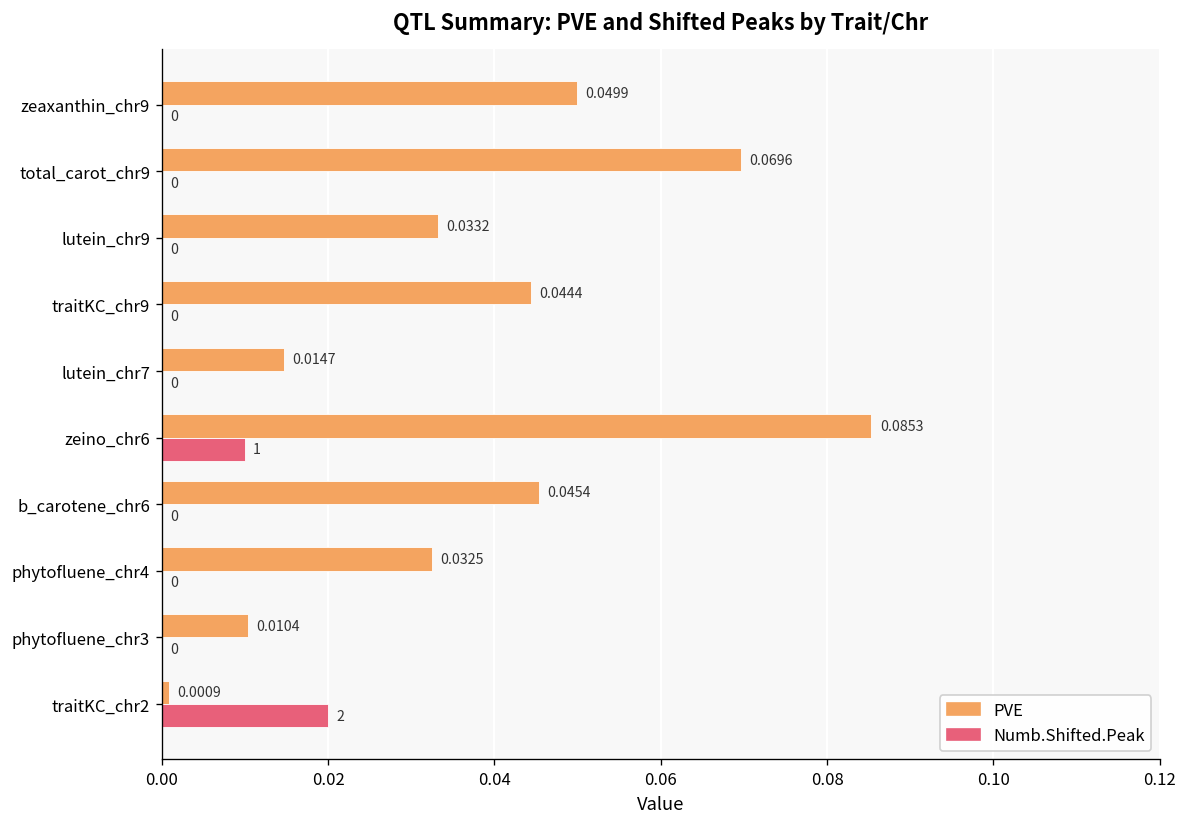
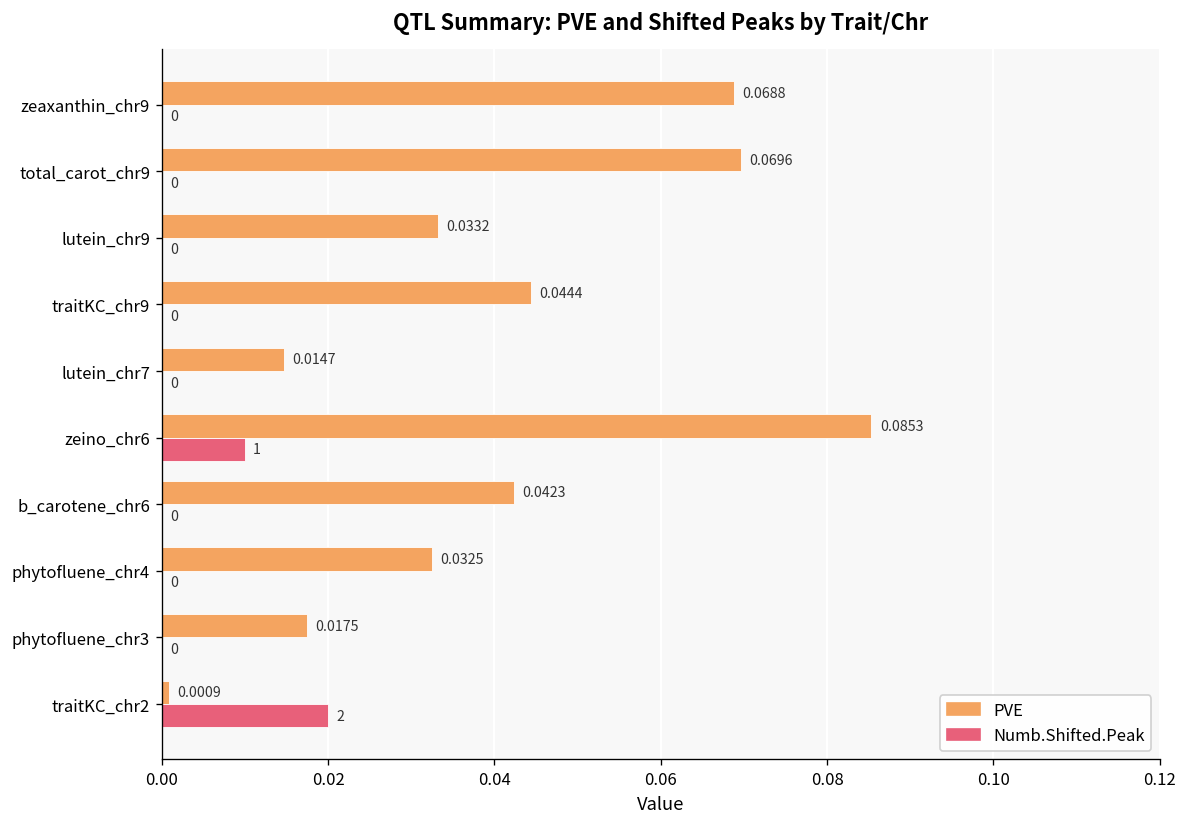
  {
    "PVE": {
-     "zeaxanthin_chr9": 0.0499,
+     "zeaxanthin_chr9": 0.0688,
      "total_carot_chr9": 0.0696,
      "lutein_chr9": 0.0332,
      "traitKC_chr9": 0.0444,
      "lutein_chr7": 0.0147,
      "zeino_chr6": 0.0853,
-     "b_carotene_chr6": 0.0454,
+     "b_carotene_chr6": 0.0423,
      "phytofluene_chr4": 0.0325,
-     "phytofluene_chr3": 0.0104,
+     "phytofluene_chr3": 0.0175,
      "traitKC_chr2": 0.0009
    }
  }
